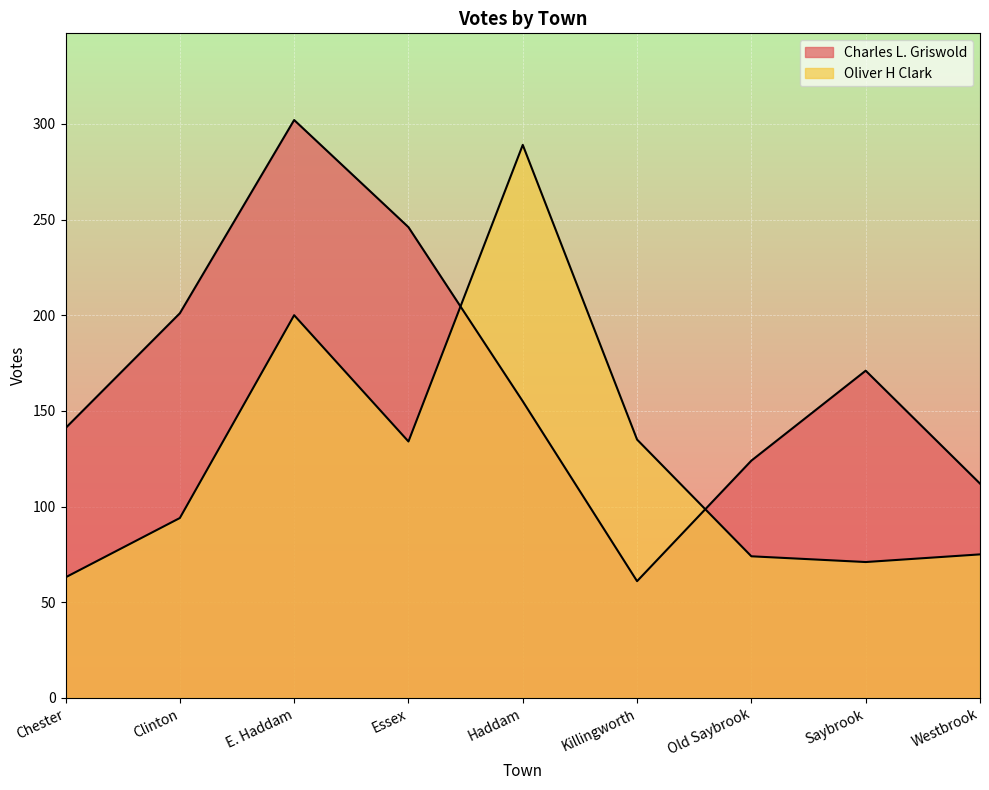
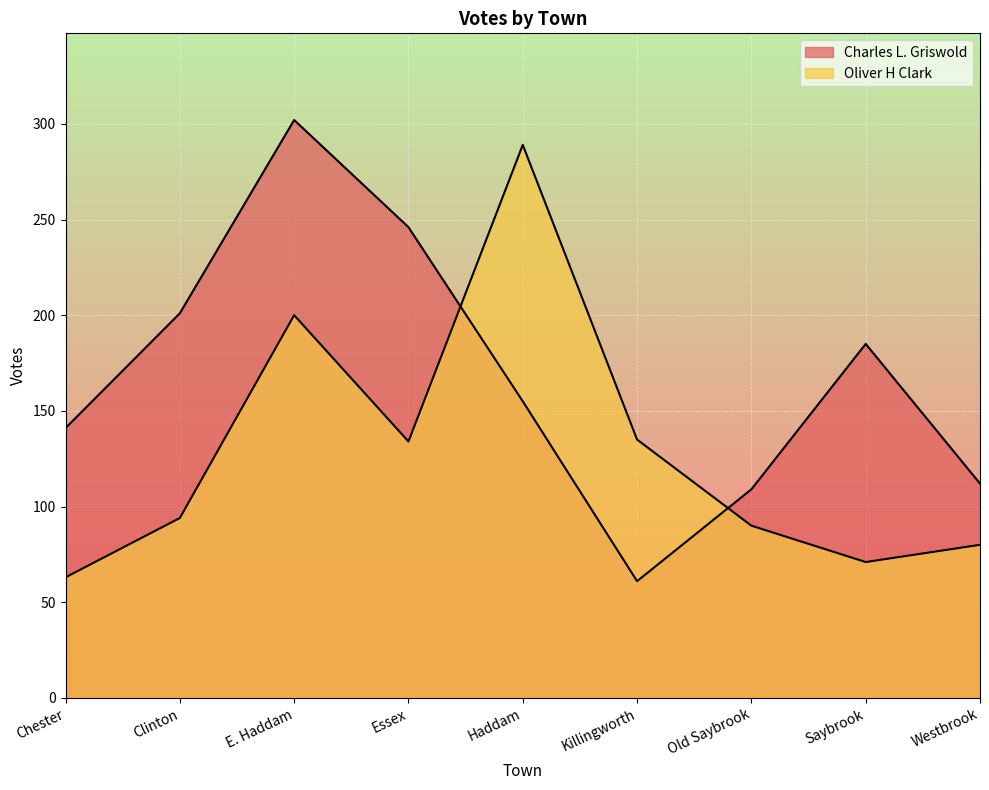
  {
    "Charles L. Griswold": {
      "Chester": 141,
      "Clinton": 201,
      "E. Haddam": 302,
      "Essex": 246,
      "Haddam": 155,
      "Killingworth": 61,
-     "Old Saybrook": 124,
-     "Saybrook": 171,
+     "Old Saybrook": 109,
+     "Saybrook": 185,
      "Westbrook": 112
    },
    "Oliver H Clark": {
      "Chester": 63,
      "Clinton": 94,
      "E. Haddam": 200,
      "Essex": 134,
      "Haddam": 289,
      "Killingworth": 135,
-     "Old Saybrook": 74,
+     "Old Saybrook": 90,
      "Saybrook": 71,
-     "Westbrook": 75
+     "Westbrook": 80
    }
  }
